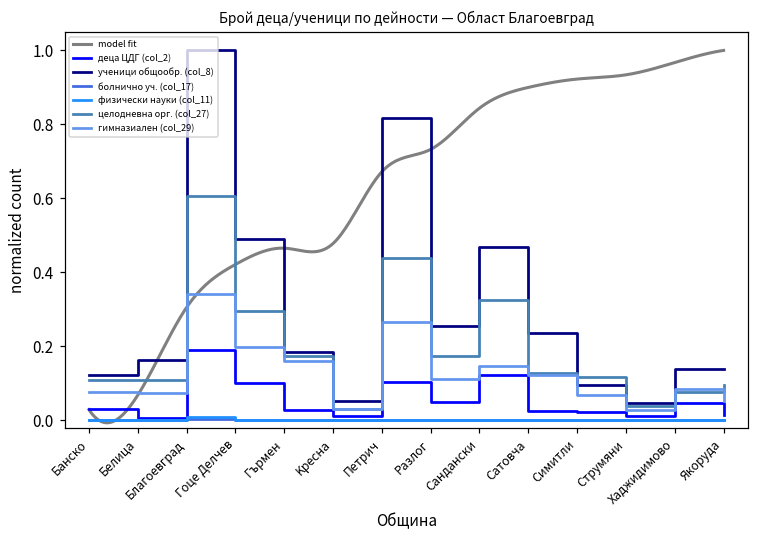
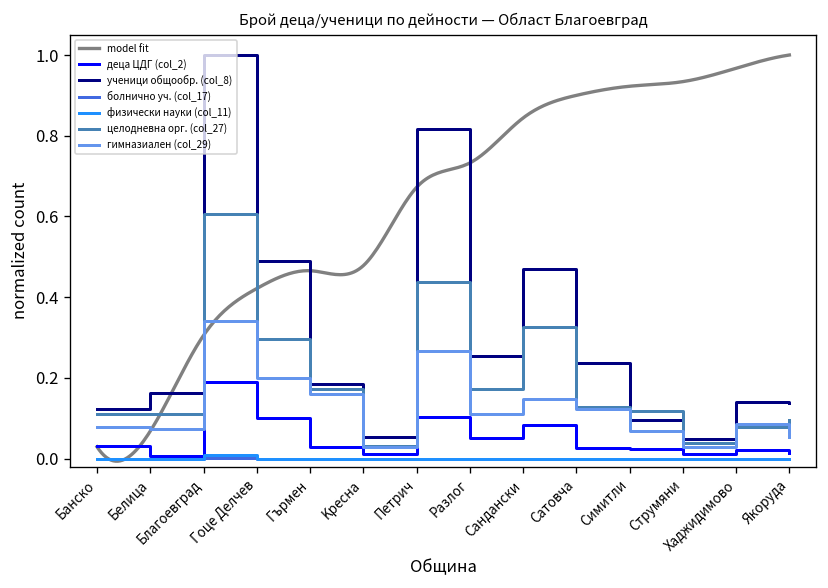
  {
    "model fit": {
      "Благоевград": 0.31,
      "Гоце Делчев": 0.42,
      "Гърмен": 0.47,
      "Kресна": 0.48,
      "Петрич": 0.67,
      "Pазлог": 0.73,
      "Cандански": 0.84,
      "Cатовча": 0.90,
      "Cимитли": 0.92,
      "Cтрумяни": 0.93,
      "Xаджидимово": 0.97,
      "Якоруда": 1.00
    },
    "деца ЦДГ (col_2)": {
      "Благоевград": 0.19,
      "Гоце Делчев": 0.10,
      "Гърмен": 0.03,
      "Kресна": 0.01,
      "Петрич": 0.10,
      "Pазлог": 0.05,
-     "Cандански": 0.12,
+     "Cандански": 0.08,
      "Cатовча": 0.03,
      "Cимитли": 0.02,
      "Cтрумяни": 0.01,
-     "Xаджидимово": 0.05,
+     "Xаджидимово": 0.02,
      "Якоруда": 0.01
    },
    "ученици общообр. (col_8)": {
      "Банско": 0.12,
      "Белица": 0.16,
      "Гоце Делчев": 0.49,
      "Гърмен": 0.19,
      "Kресна": 0.05,
      "Петрич": 0.82,
      "Pазлог": 0.26,
      "Cандански": 0.47,
      "Cатовча": 0.24,
      "Cимитли": 0.10,
      "Cтрумяни": 0.05,
      "Xаджидимово": 0.14,
      "Якоруда": 0.14
    }
  }
